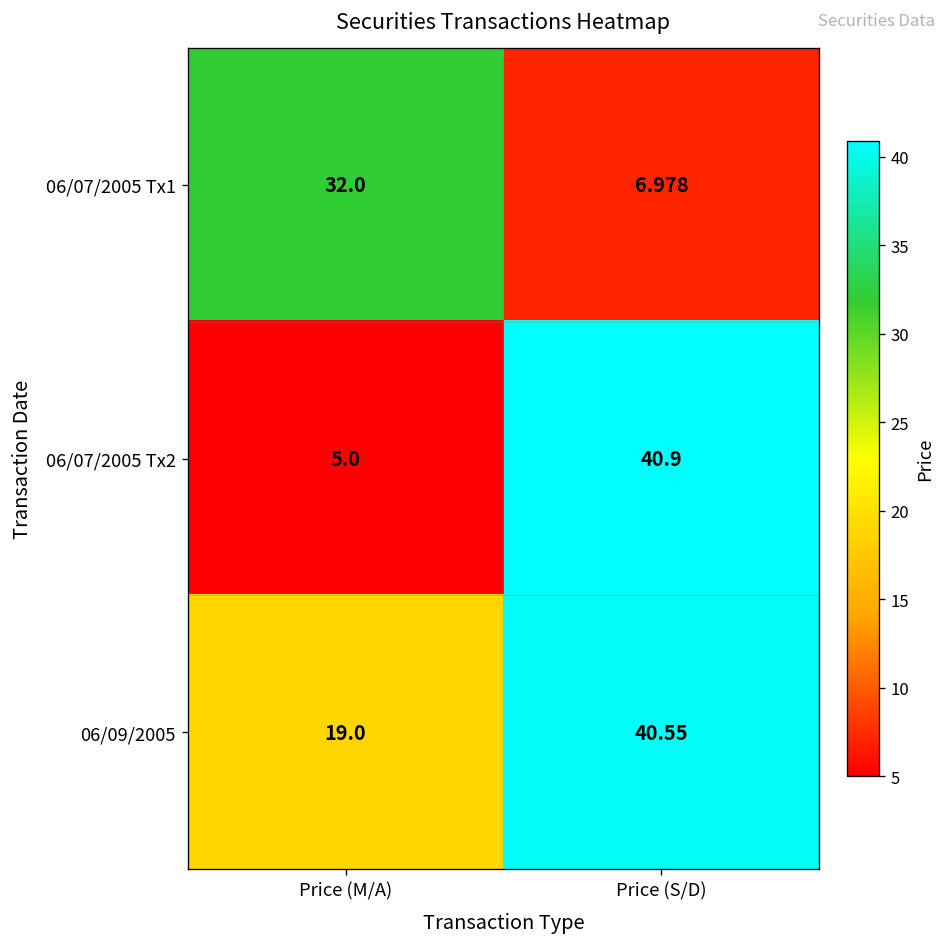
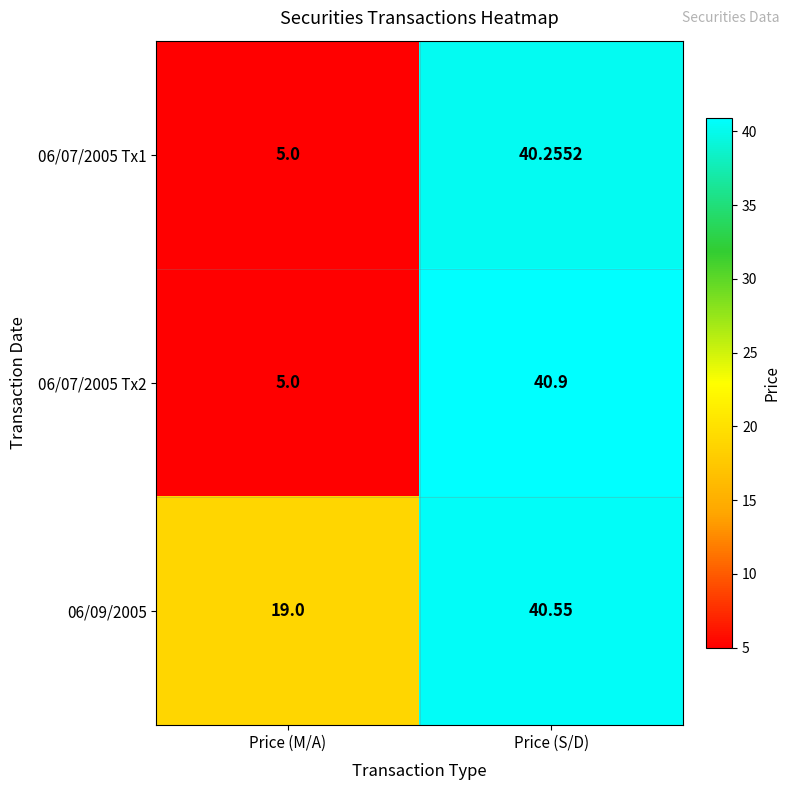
  {
    "06/07/2005 Tx1": {
-     "Price (M/A)": 32.0,
-     "Price (S/D)": 6.978
+     "Price (M/A)": 5.0,
+     "Price (S/D)": 40.2552
    },
    "06/07/2005 Tx2": {
      "Price (M/A)": 5.0,
      "Price (S/D)": 40.9
    },
    "06/09/2005": {
      "Price (M/A)": 19.0,
      "Price (S/D)": 40.55
    }
  }
